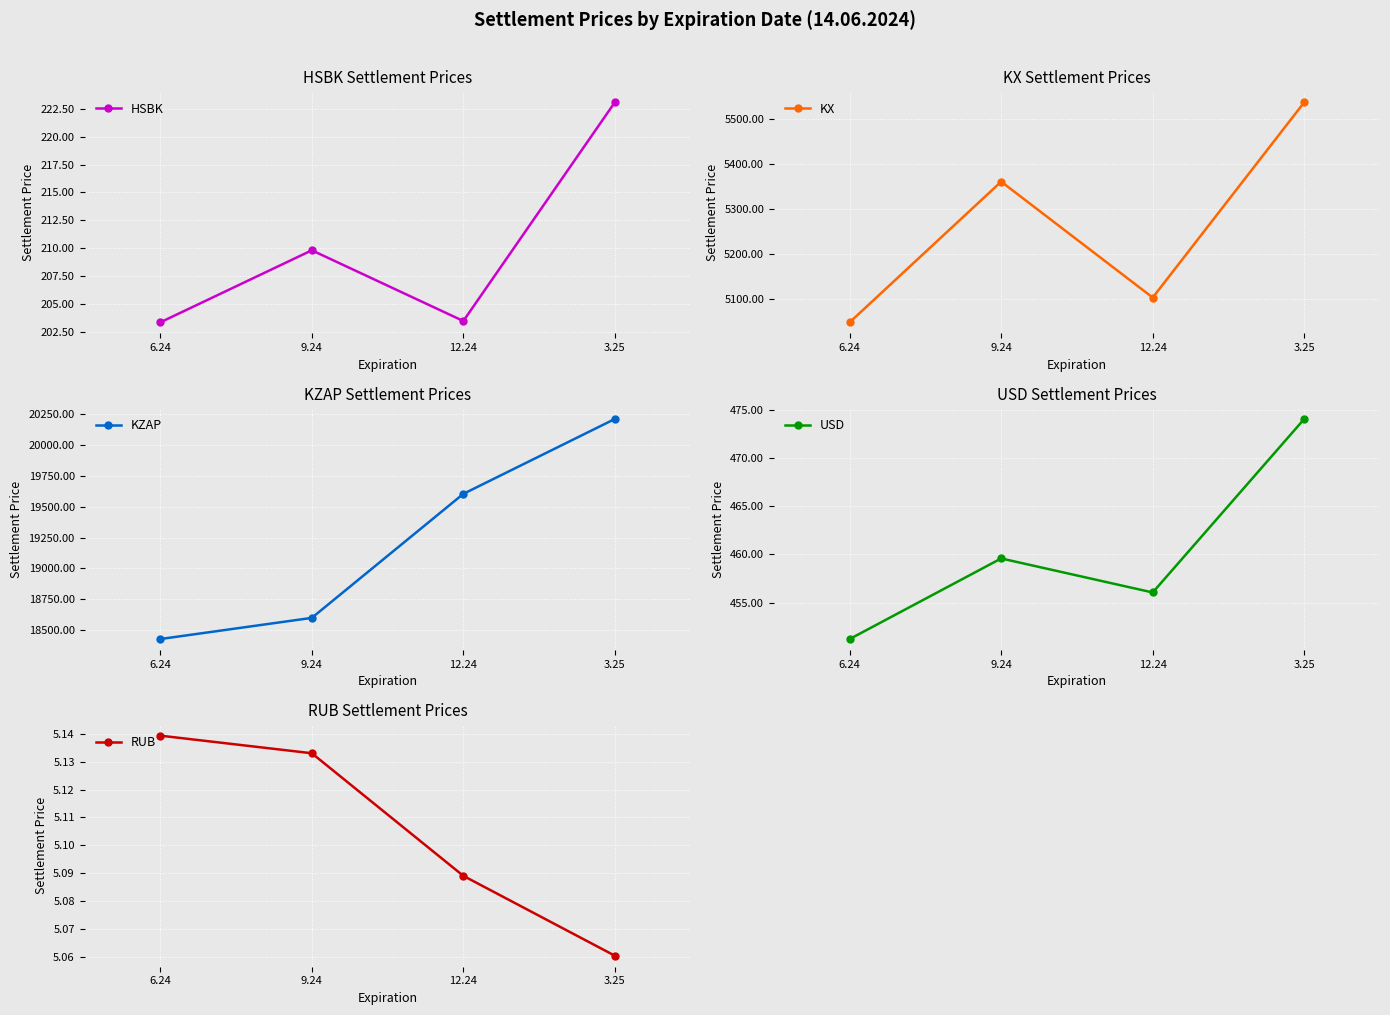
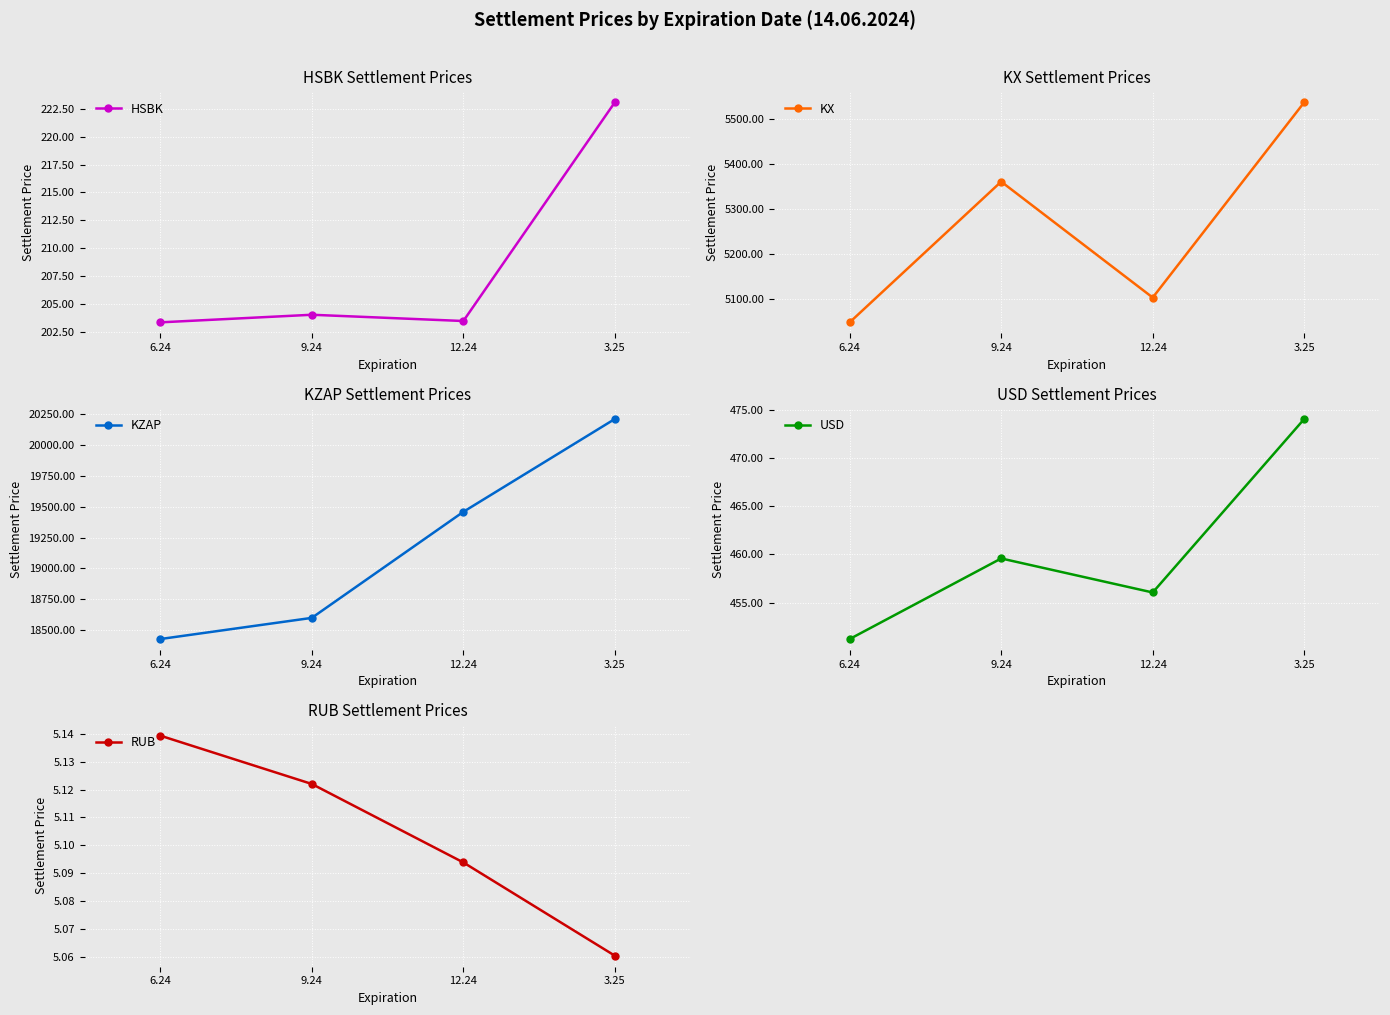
  {
    "HSBK Settlement Prices": {
      "6.24": 203.4,
-     "9.24": 209.8,
+     "9.24": 204.1,
      "12.24": 203.5,
      "3.25": 223.1
    },
    "KX Settlement Prices": {
      "6.24": 5050,
      "9.24": 5360,
      "12.24": 5100,
      "3.25": 5540
    },
    "KZAP Settlement Prices": {
      "6.24": 18430,
      "9.24": 18600,
-     "12.24": 19600,
+     "12.24": 19460,
      "3.25": 20210
    },
    "USD Settlement Prices": {
      "6.24": 451,
      "9.24": 460,
      "12.24": 456,
      "3.25": 474
    },
    "RUB Settlement Prices": {
      "6.24": 5.139,
-     "9.24": 5.133,
-     "12.24": 5.089,
+     "9.24": 5.122,
+     "12.24": 5.094,
      "3.25": 5.061
    }
  }
